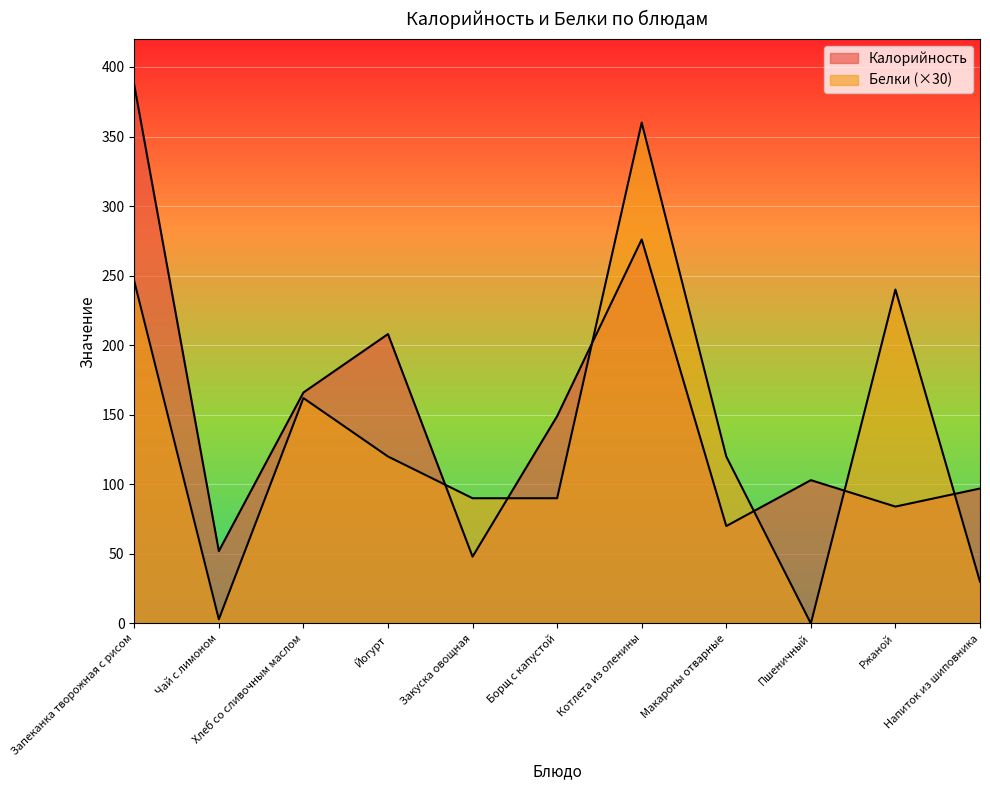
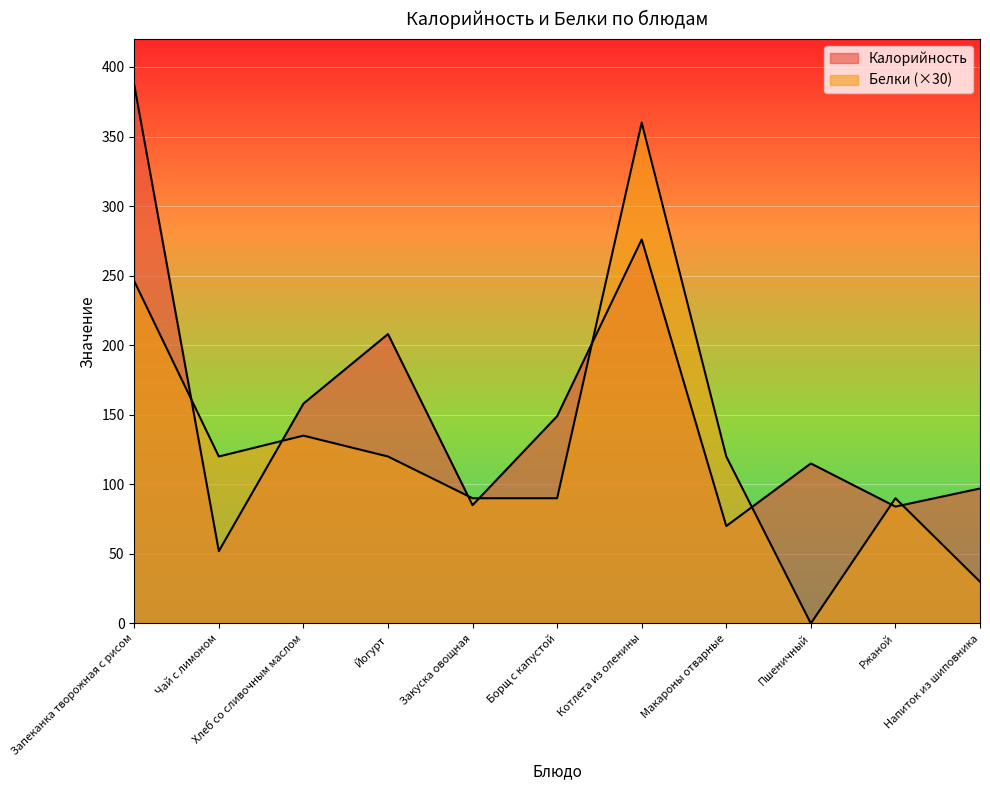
  {
    "Калорийность": {
      "Запеканка творожная с рисом": 387,
      "Чай с лимоном": 52,
-     "Хлеб со сливочным маслом": 166,
+     "Хлеб со сливочным маслом": 158,
      "Йогурт": 208,
-     "Закуска овощная": 48,
+     "Закуска овощная": 85,
      "Борщ с капустой": 149,
      "Котлета из оленины": 276,
      "Макароны отварные": 70,
-     "Пшеничный": 103,
+     "Пшеничный": 115,
      "Ржаной": 84,
      "Напиток из шиповника": 97
    },
    "Белки (×30)": {
      "Запеканка творожная с рисом": 246,
-     "Чай с лимоном": 3,
-     "Хлеб со сливочным маслом": 162,
+     "Чай с лимоном": 120,
+     "Хлеб со сливочным маслом": 135,
      "Йогурт": 120,
      "Закуска овощная": 90,
      "Борщ с капустой": 90,
      "Котлета из оленины": 360,
      "Макароны отварные": 120,
      "Пшеничный": 0,
-     "Ржаной": 240,
+     "Ржаной": 90,
      "Напиток из шиповника": 30
    }
  }
